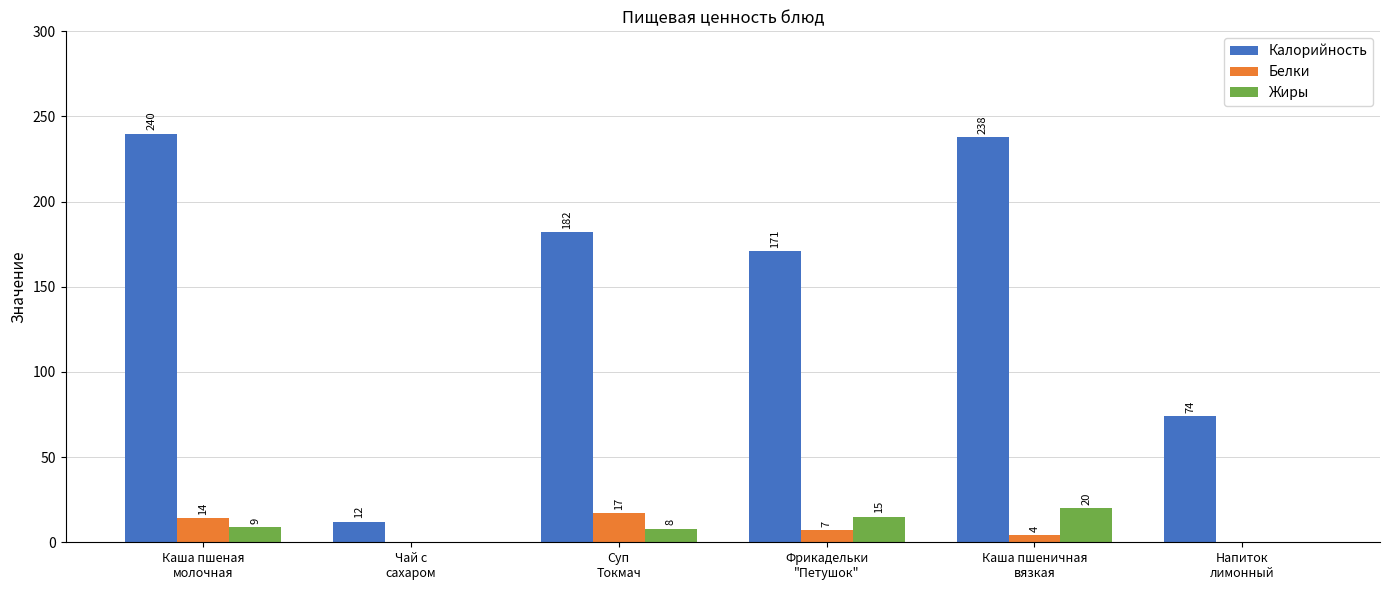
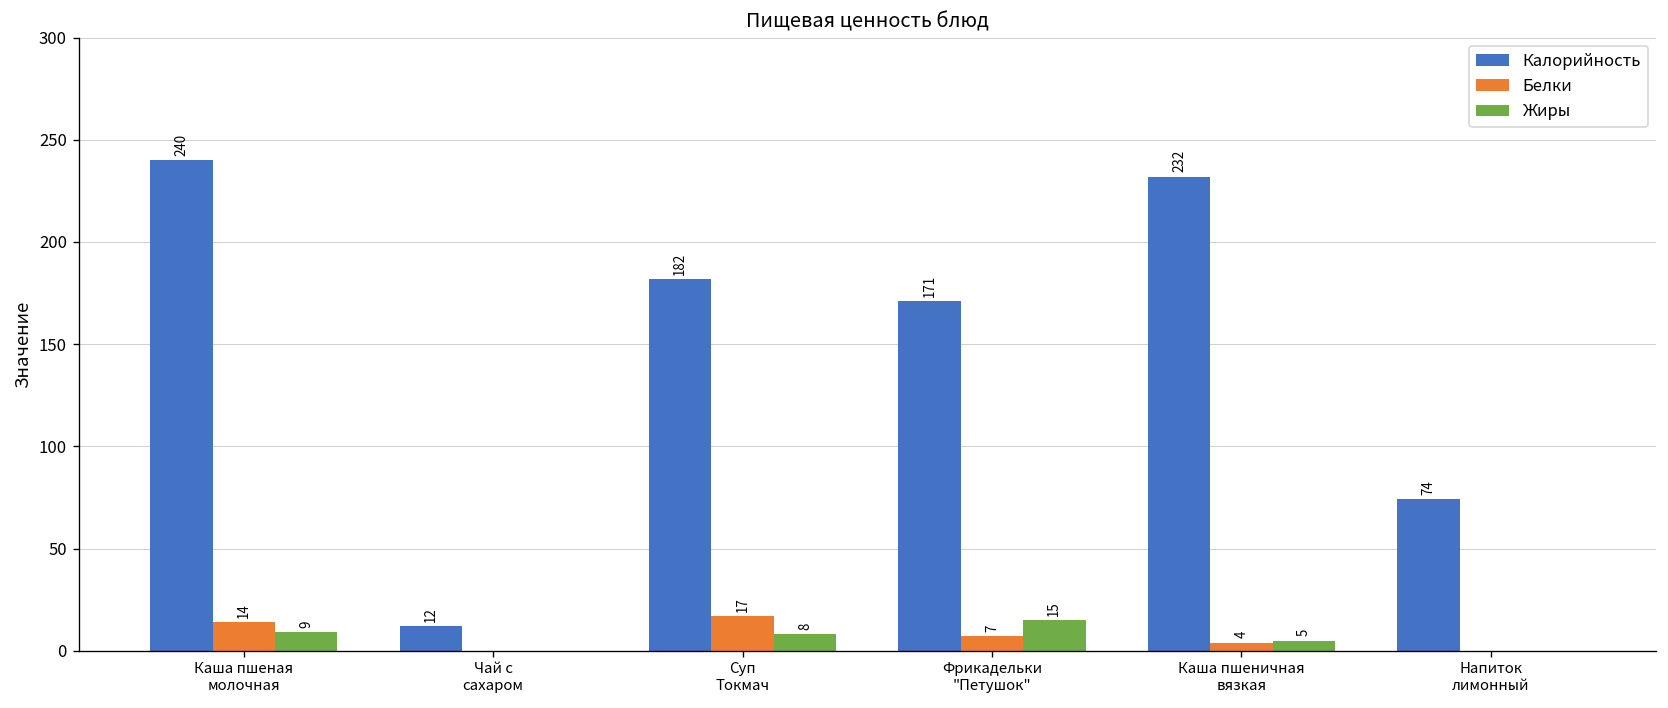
  {
    "Калорийность": {
      "Каша пшеная молочная": 240,
      "Чай с сахаром": 12,
      "Суп Токмач": 182,
      "Фрикадельки \"Петушок\"": 171,
-     "Каша пшеничная вязкая": 238,
+     "Каша пшеничная вязкая": 232,
      "Напиток лимонный": 74
    },
    "Белки": {
      "Каша пшеная молочная": 14,
      "Суп Токмач": 17,
      "Фрикадельки \"Петушок\"": 7,
      "Каша пшеничная вязкая": 4
    },
    "Жиры": {
      "Каша пшеная молочная": 9,
      "Суп Токмач": 8,
      "Фрикадельки \"Петушок\"": 15,
-     "Каша пшеничная вязкая": 20
+     "Каша пшеничная вязкая": 5
    }
  }
